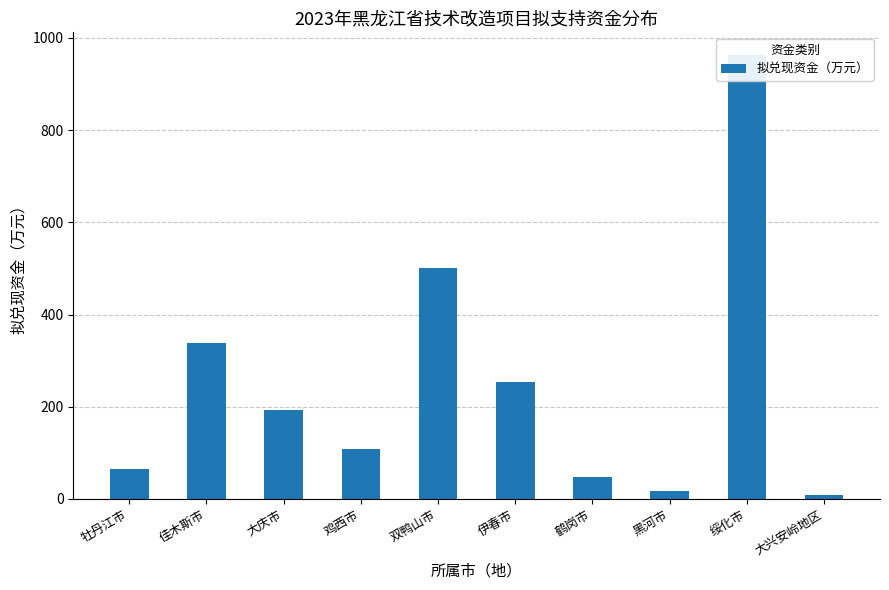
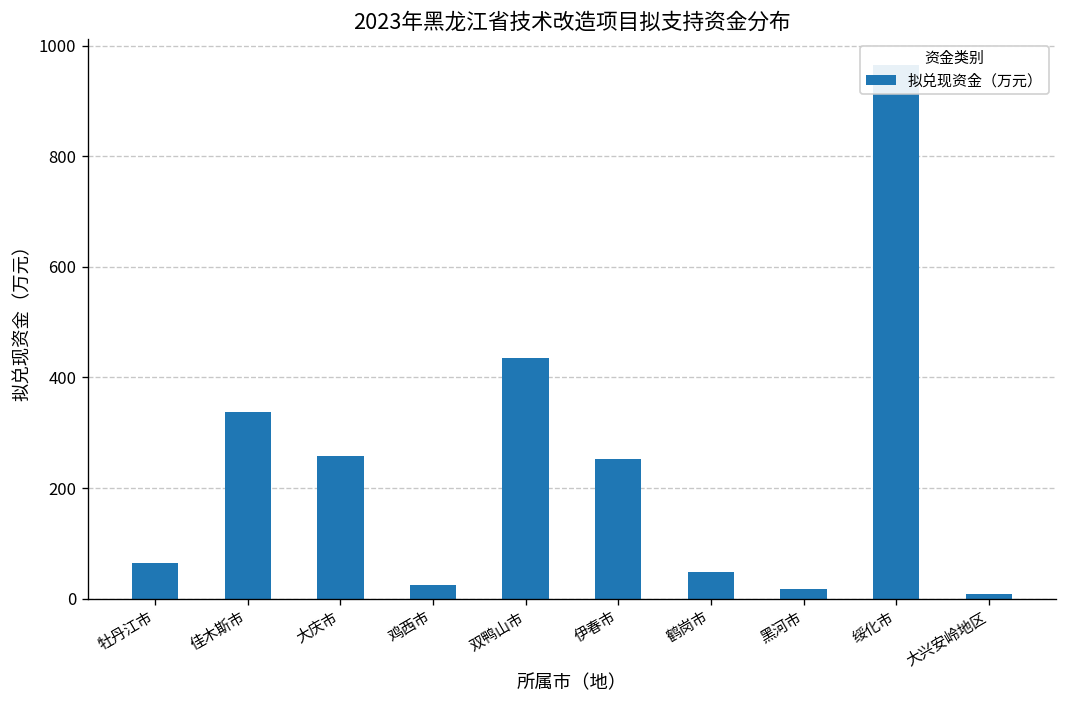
  {
    "牡丹江市": 60,
    "佳木斯市": 340,
-   "大庆市": 190,
-   "鸡西市": 110,
-   "双鸭山市": 500,
+   "大庆市": 260,
+   "鸡西市": 20,
+   "双鸭山市": 440,
    "伊春市": 250,
    "鹤岗市": 50,
    "黑河市": 20,
    "大兴安岭地区": 10
  }
